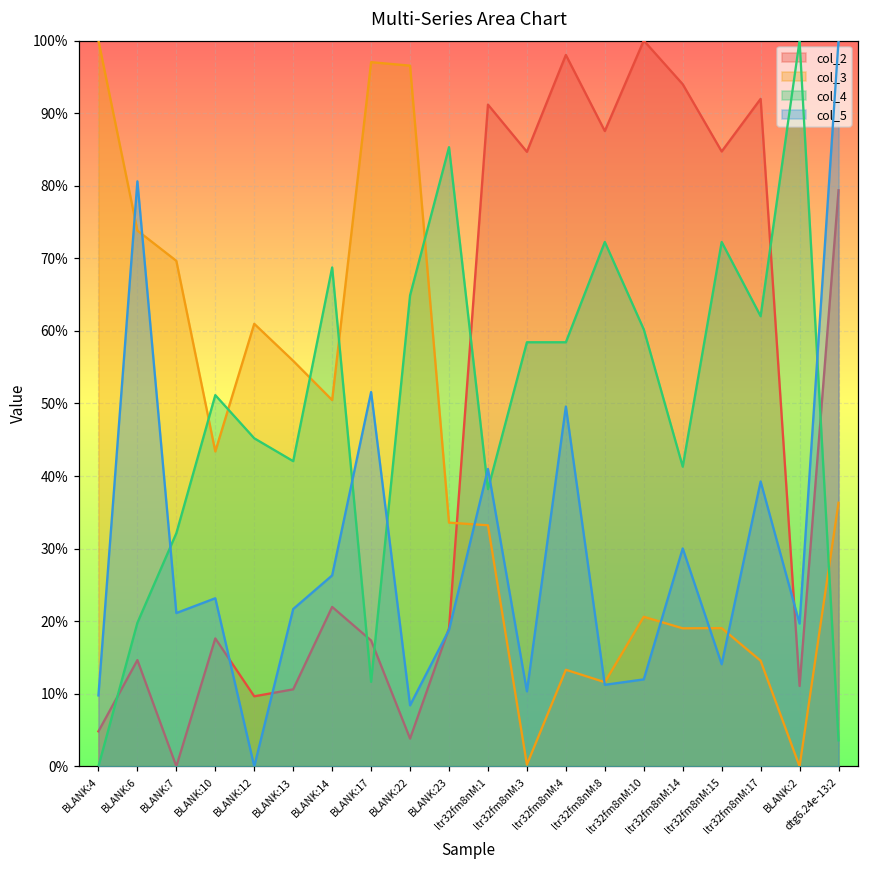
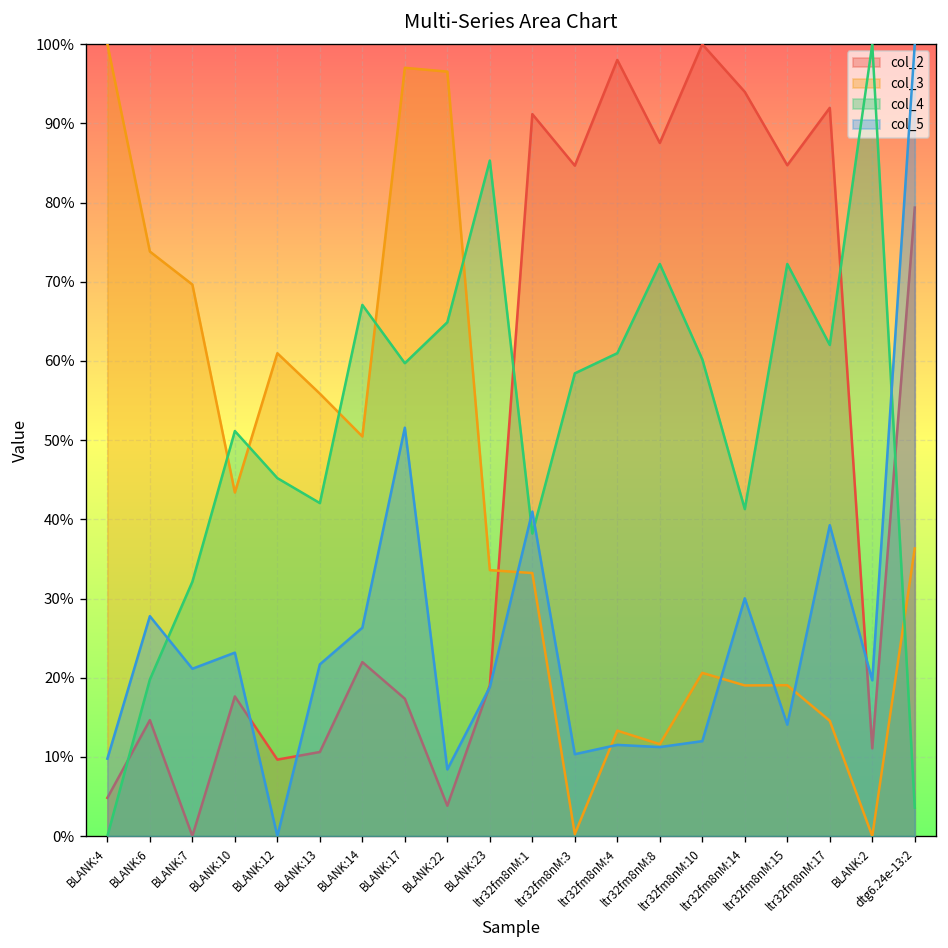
  {
    "col_4": {
      "BLANK:4": "0%",
      "BLANK:6": "20%",
      "BLANK:7": "32%",
      "BLANK:10": "51%",
      "BLANK:12": "45%",
      "BLANK:13": "42%",
-     "BLANK:14": "69%",
-     "BLANK:17": "12%",
+     "BLANK:14": "67%",
+     "BLANK:17": "60%",
      "BLANK:22": "65%",
      "BLANK:23": "85%",
      "ltr32fm8nM:1": "38%",
      "ltr32fm8nM:3": "58%",
-     "ltr32fm8nM:4": "58%",
+     "ltr32fm8nM:4": "61%",
      "ltr32fm8nM:8": "72%",
      "ltr32fm8nM:10": "60%",
      "ltr32fm8nM:14": "41%",
      "ltr32fm8nM:15": "72%",
      "ltr32fm8nM:17": "62%",
      "BLANK:2": "100%",
      "dtg6.24e-13:2": "4%"
    },
    "col_5": {
      "BLANK:4": "10%",
-     "BLANK:6": "81%",
+     "BLANK:6": "28%",
      "BLANK:7": "21%",
      "BLANK:10": "23%",
      "BLANK:12": "0%",
      "BLANK:13": "22%",
      "BLANK:14": "26%",
      "BLANK:17": "52%",
      "BLANK:22": "8%",
      "ltr32fm8nM:1": "41%",
      "ltr32fm8nM:3": "10%",
-     "ltr32fm8nM:4": "50%",
+     "ltr32fm8nM:4": "12%",
      "ltr32fm8nM:10": "12%",
      "ltr32fm8nM:14": "30%",
      "ltr32fm8nM:15": "14%",
      "ltr32fm8nM:17": "39%",
      "BLANK:2": "20%",
      "dtg6.24e-13:2": "100%"
    }
  }
